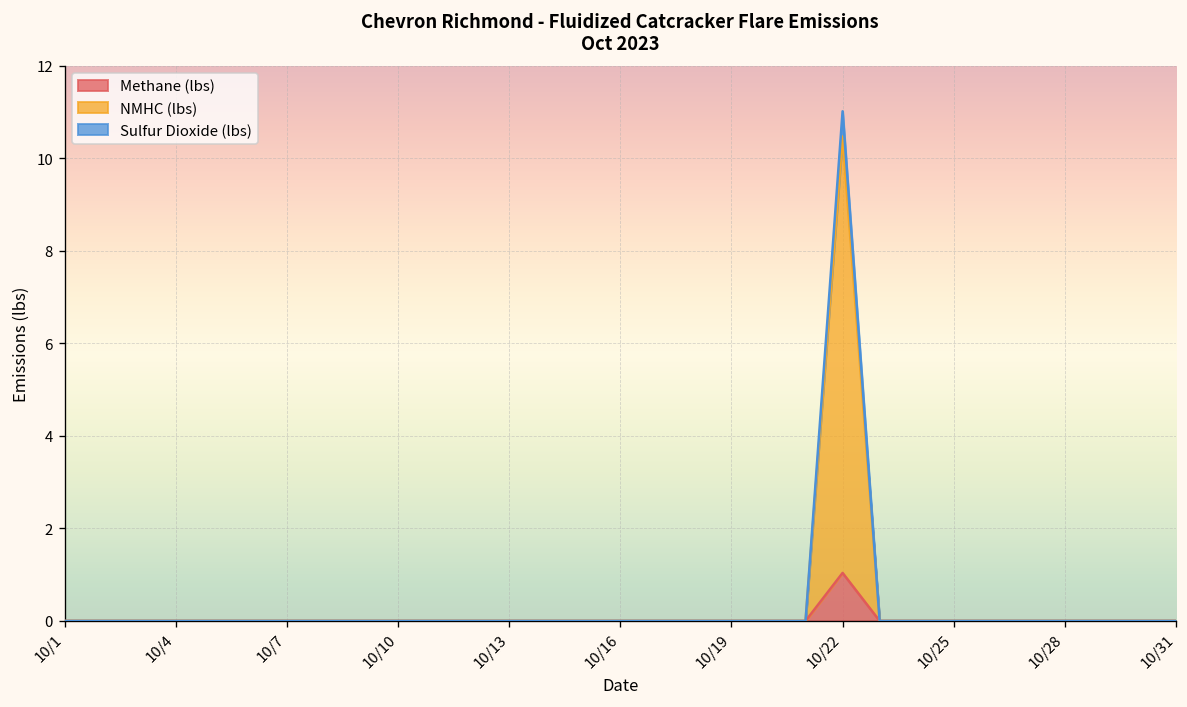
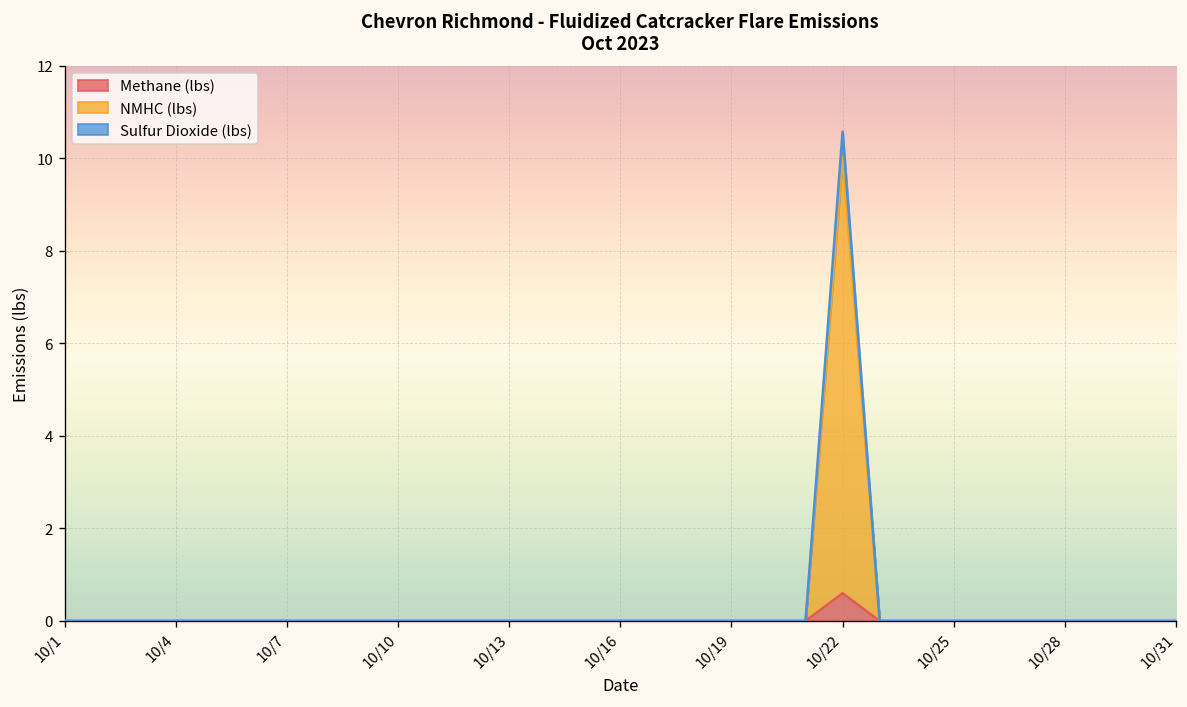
  {
    "Methane (lbs)": {
-     "10/22": 1.0
+     "10/22": 0.6
    },
    "NMHC (lbs)": {
      "10/22": 9.4
    },
    "Sulfur Dioxide (lbs)": {
      "10/22": 0.5
    }
  }
